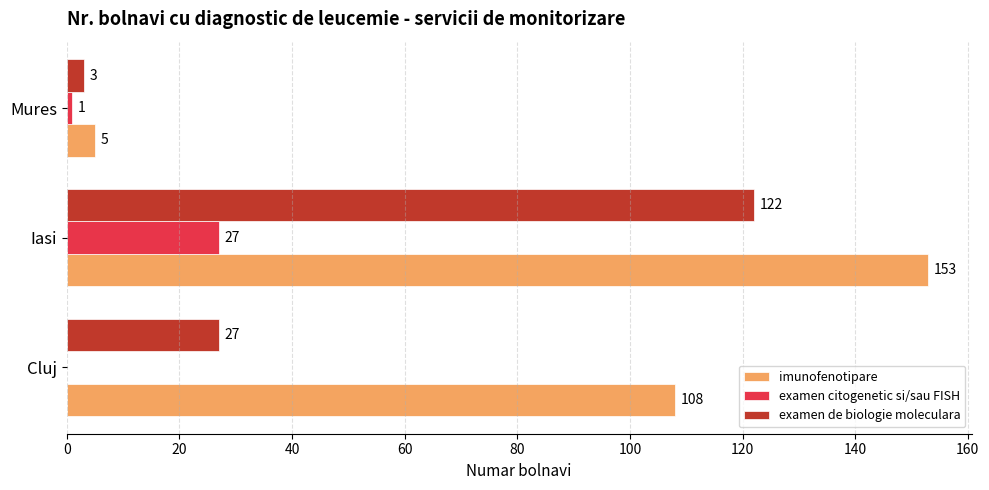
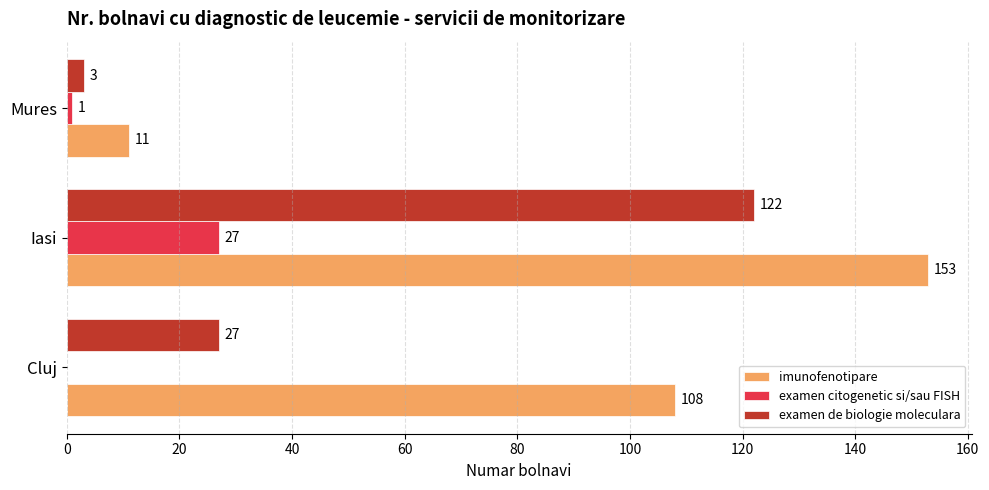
  {
    "imunofenotipare": {
-     "Mures": 5,
+     "Mures": 11,
      "Iasi": 153,
      "Cluj": 108
    }
  }
